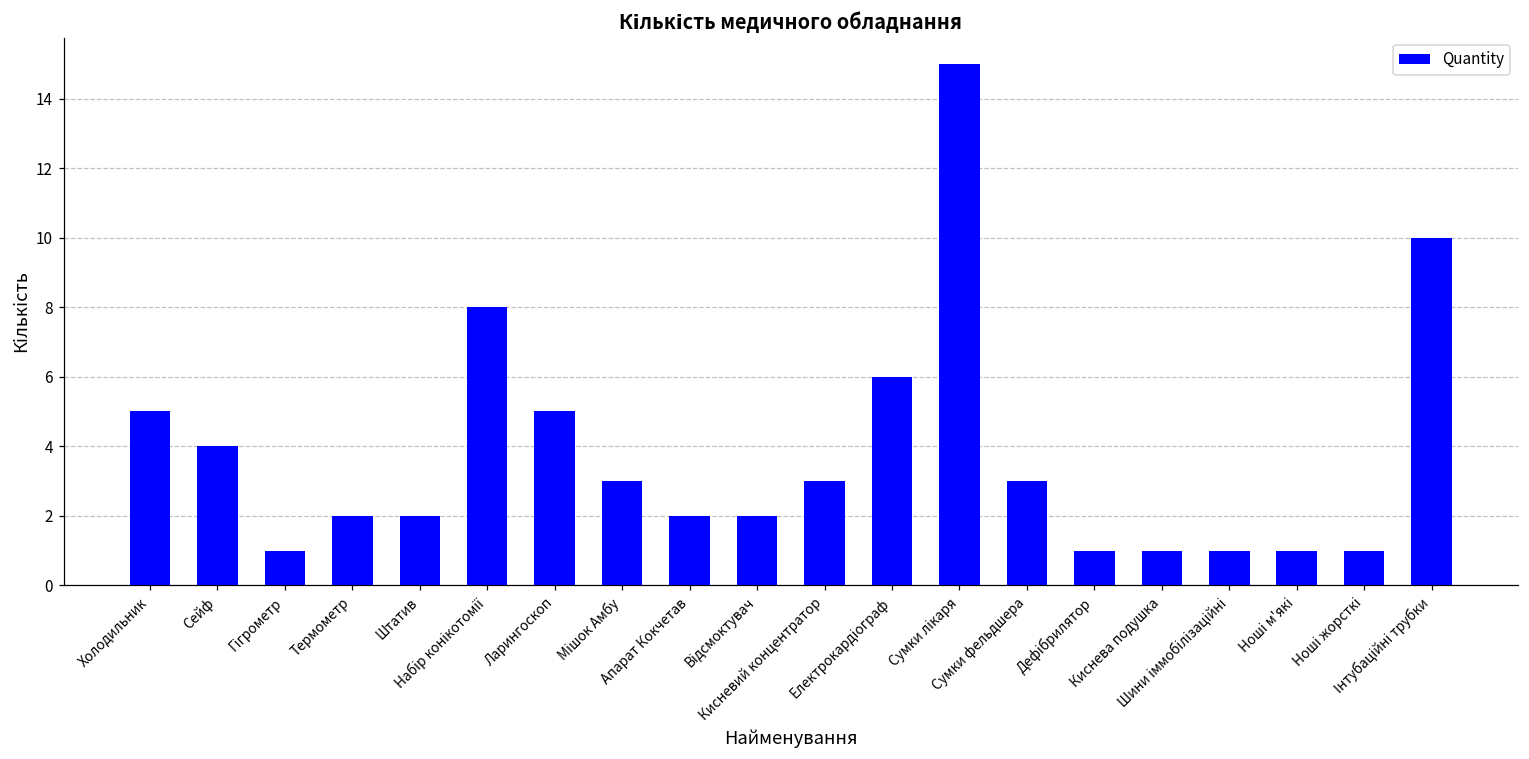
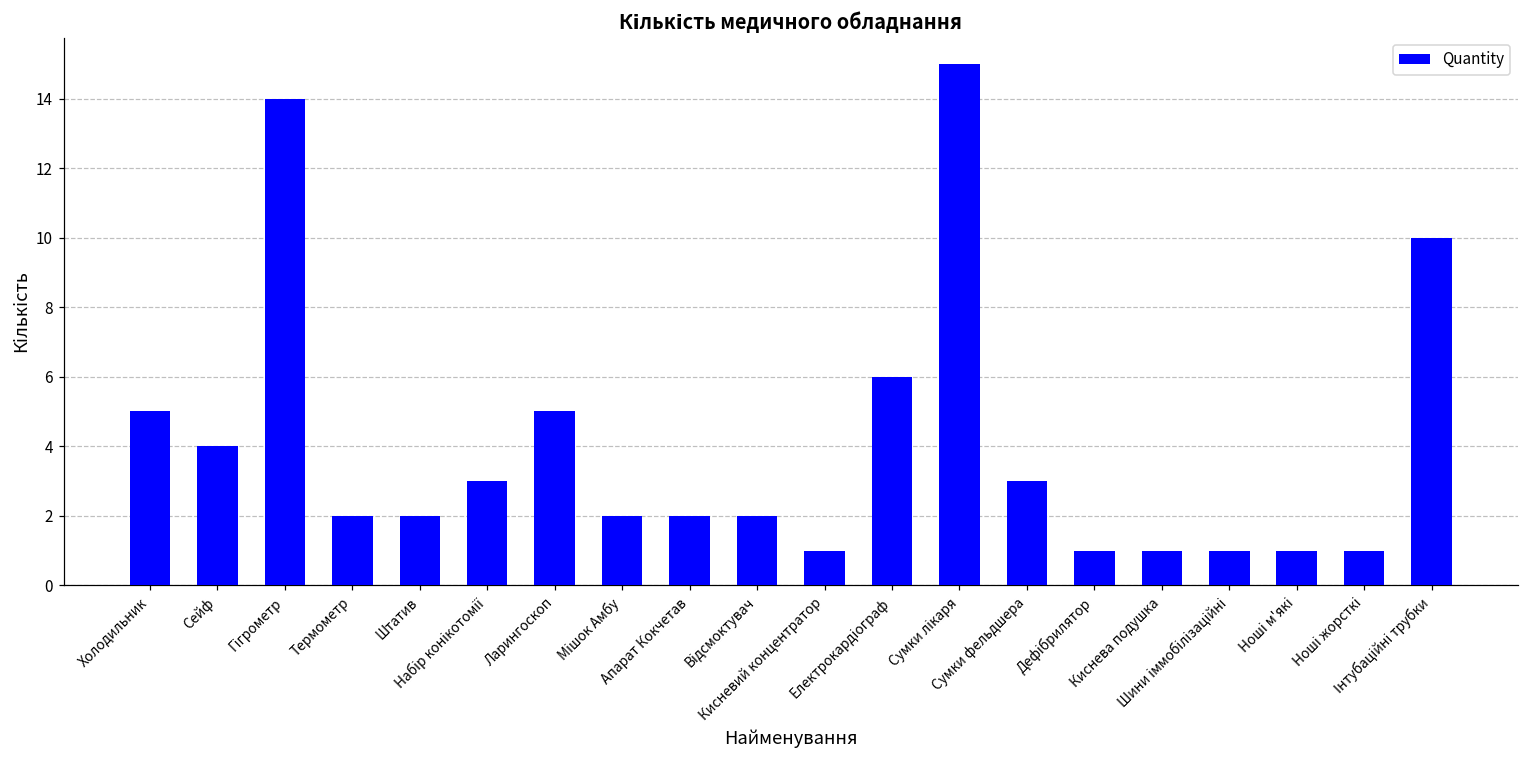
  {
    "Холодильник": 5,
    "Сейф": 4,
-   "Гігрометр": 1,
+   "Гігрометр": 14,
    "Термометр": 2,
    "Штатив": 2,
-   "Набір конікотомії": 8,
+   "Набір конікотомії": 3,
    "Ларингоскоп": 5,
-   "Мішок Амбу": 3,
+   "Мішок Амбу": 2,
    "Апарат Кокчетав": 2,
    "Відсмоктувач": 2,
-   "Кисневий концентратор": 3,
+   "Кисневий концентратор": 1,
    "Електрокардіограф": 6,
    "Сумки лікаря": 15,
    "Сумки фельдшера": 3,
    "Дефібрилятор": 1,
    "Киснева подушка": 1,
    "Шини іммобілізаційні": 1,
    "Ноші м'які": 1,
    "Ноші жорсткі": 1,
    "Інтубаційні трубки": 10
  }
